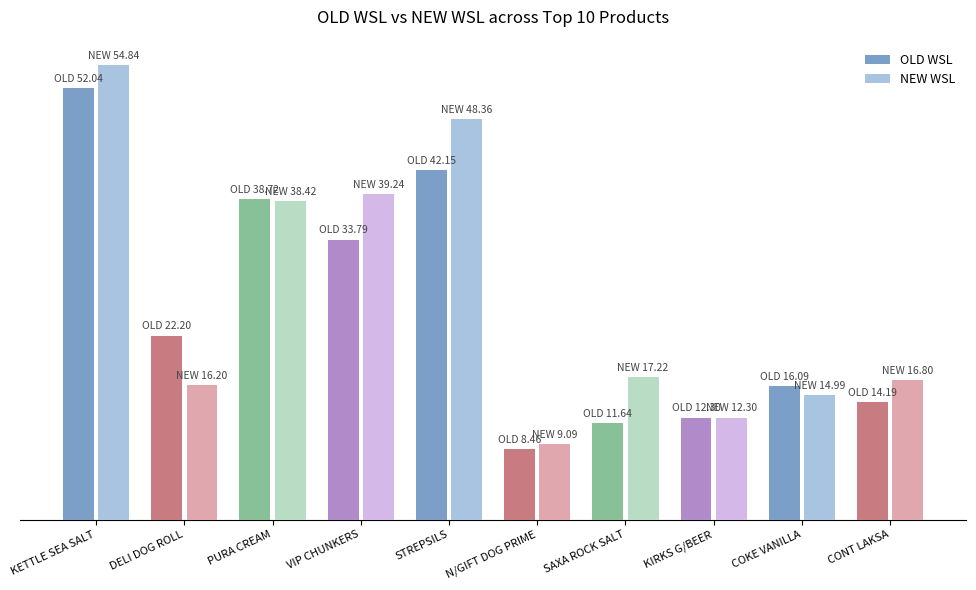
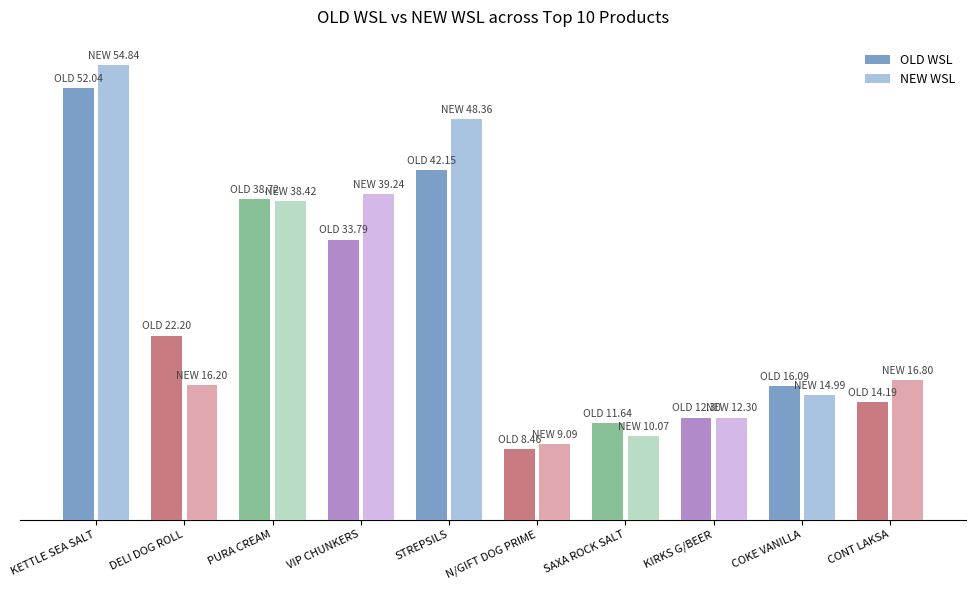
  {
    "OLD WSL": {
      "KETTLE SEA SALT": 52.04,
      "DELI DOG ROLL": 22.20,
      "VIP CHUNKERS": 33.79,
      "STREPSILS": 42.15,
      "N/GIFT DOG PRIME": 8.46,
      "SAXA ROCK SALT": 11.64,
      "COKE VANILLA": 16.09,
      "CONT LAKSA": 14.19
    },
    "NEW WSL": {
      "KETTLE SEA SALT": 54.84,
      "DELI DOG ROLL": 16.20,
      "VIP CHUNKERS": 39.24,
      "STREPSILS": 48.36,
      "N/GIFT DOG PRIME": 9.09,
-     "SAXA ROCK SALT": 17.22,
+     "SAXA ROCK SALT": 10.07,
      "COKE VANILLA": 14.99,
      "CONT LAKSA": 16.80
    }
  }
